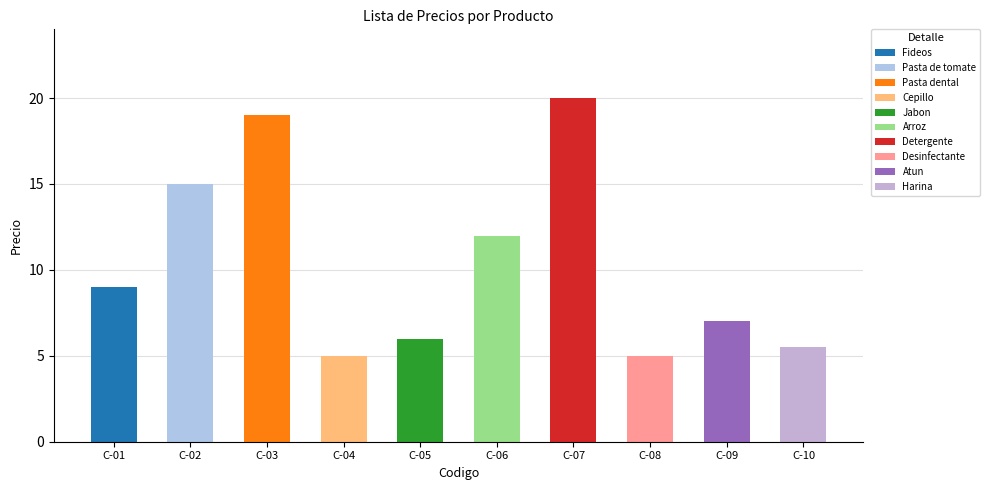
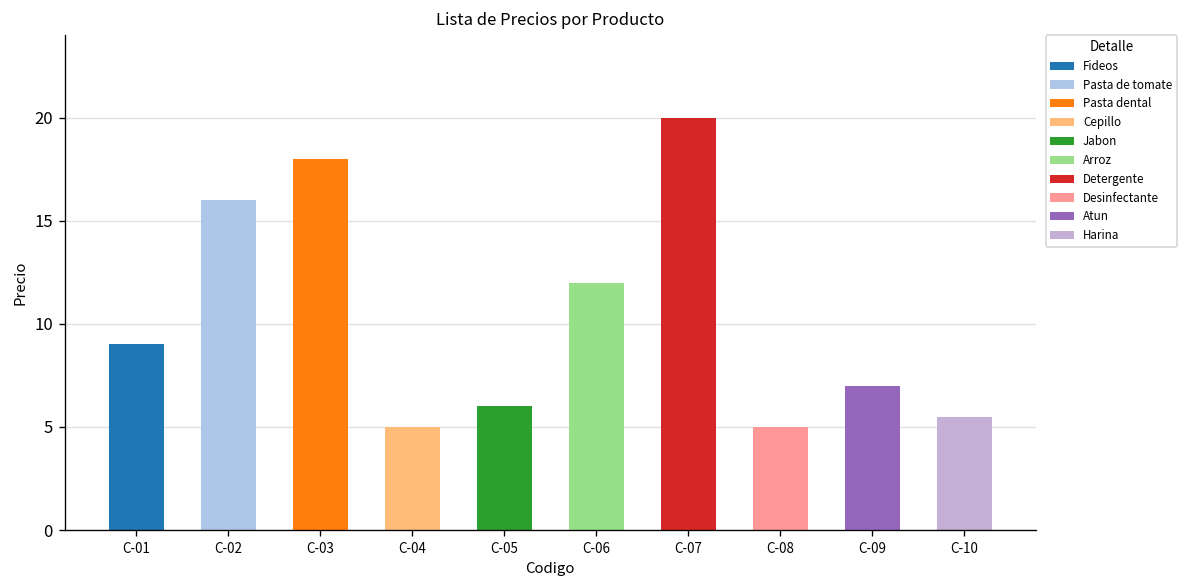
  {
    "C-01": 9,
-   "C-02": 15,
-   "C-03": 19,
+   "C-02": 16,
+   "C-03": 18,
    "C-04": 5,
    "C-05": 6,
    "C-06": 12,
    "C-07": 20,
    "C-08": 5,
    "C-09": 7,
    "C-10": 5.5
  }
